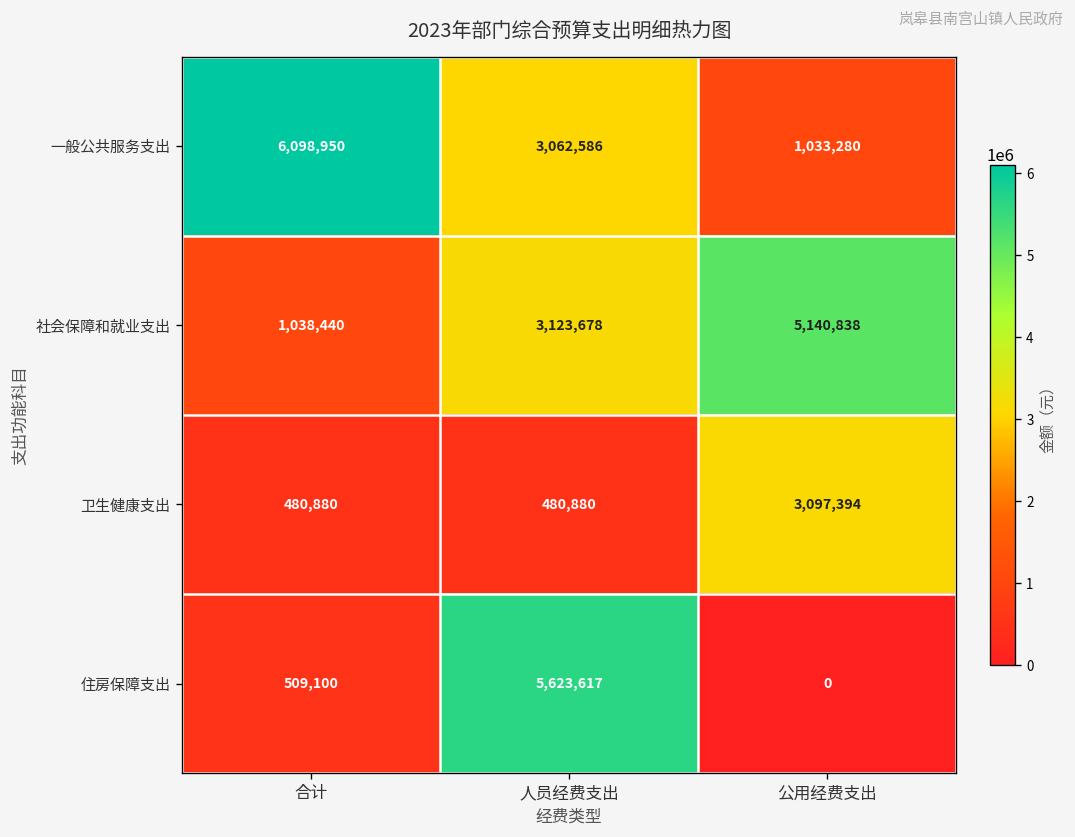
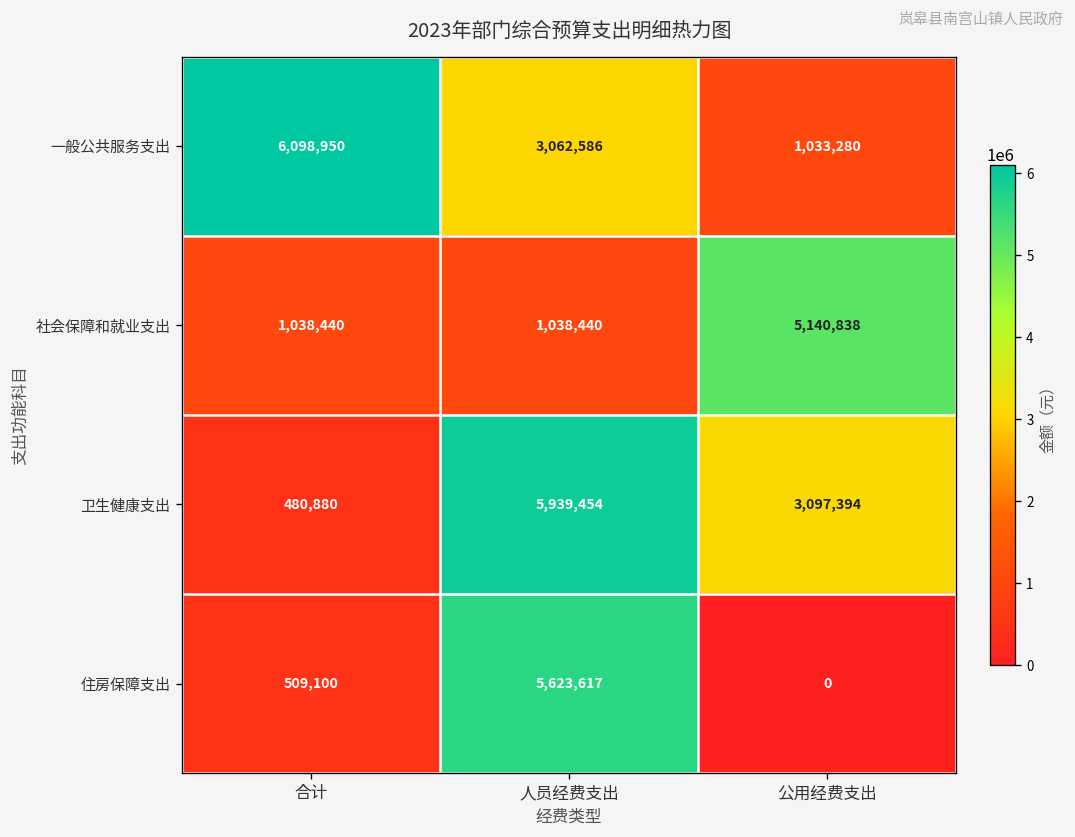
  {
    "一般公共服务支出": {
      "合计": "6,098,950",
      "人员经费支出": "3,062,586",
      "公用经费支出": "1,033,280"
    },
    "社会保障和就业支出": {
      "合计": "1,038,440",
-     "人员经费支出": "3,123,678",
+     "人员经费支出": "1,038,440",
      "公用经费支出": "5,140,838"
    },
    "卫生健康支出": {
      "合计": "480,880",
-     "人员经费支出": "480,880",
+     "人员经费支出": "5,939,454",
      "公用经费支出": "3,097,394"
    },
    "住房保障支出": {
      "合计": "509,100",
      "人员经费支出": "5,623,617",
      "公用经费支出": "0"
    }
  }
